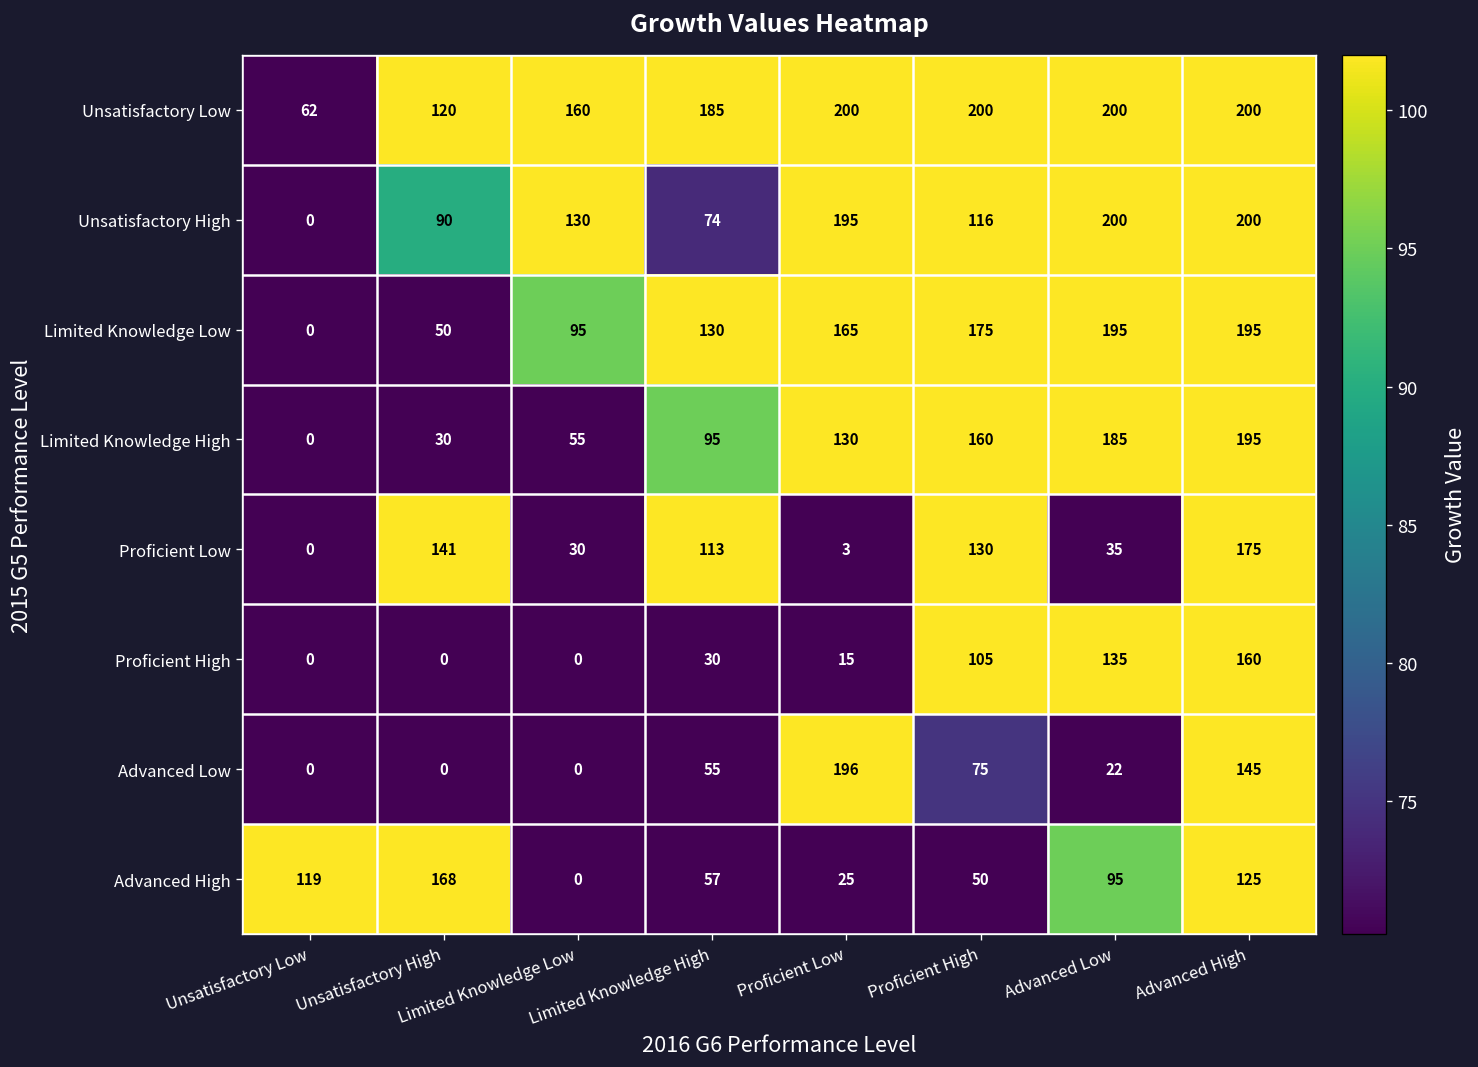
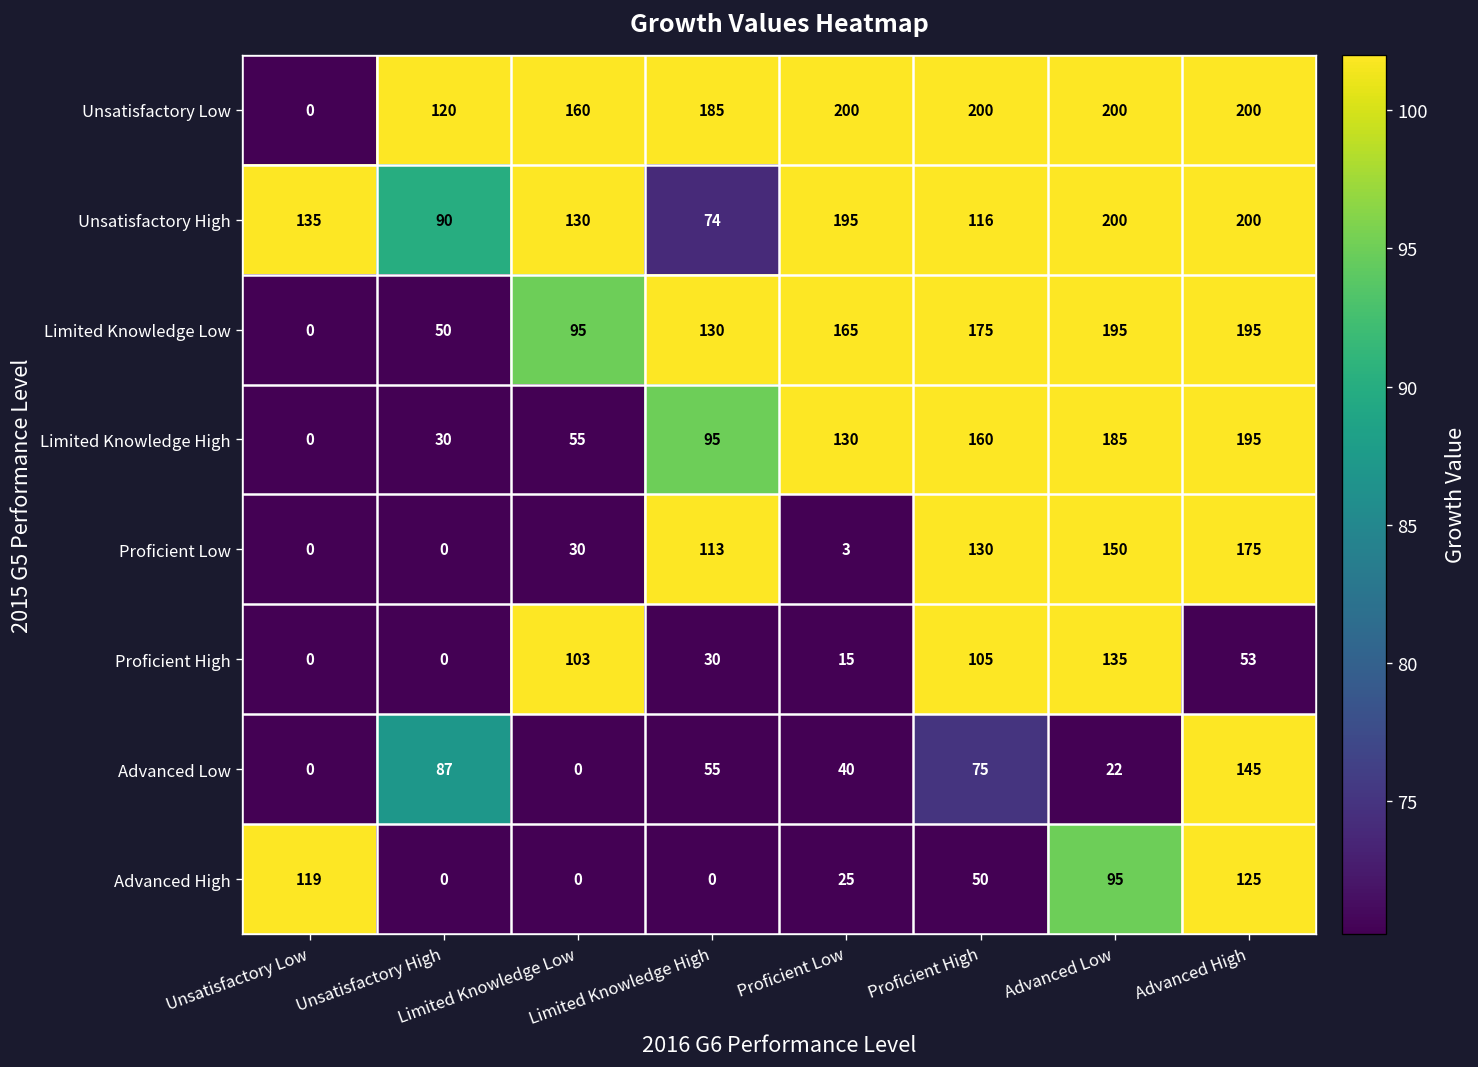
  {
    "Unsatisfactory Low": {
-     "Unsatisfactory Low": 62,
+     "Unsatisfactory Low": 0,
      "Unsatisfactory High": 120,
      "Limited Knowledge Low": 160,
      "Limited Knowledge High": 185,
      "Proficient Low": 200,
      "Proficient High": 200,
      "Advanced Low": 200,
      "Advanced High": 200
    },
    "Unsatisfactory High": {
-     "Unsatisfactory Low": 0,
+     "Unsatisfactory Low": 135,
      "Unsatisfactory High": 90,
      "Limited Knowledge Low": 130,
      "Limited Knowledge High": 74,
      "Proficient Low": 195,
      "Proficient High": 116,
      "Advanced Low": 200,
      "Advanced High": 200
    },
    "Limited Knowledge Low": {
      "Unsatisfactory Low": 0,
      "Unsatisfactory High": 50,
      "Limited Knowledge Low": 95,
      "Limited Knowledge High": 130,
      "Proficient Low": 165,
      "Proficient High": 175,
      "Advanced Low": 195,
      "Advanced High": 195
    },
    "Limited Knowledge High": {
      "Unsatisfactory Low": 0,
      "Unsatisfactory High": 30,
      "Limited Knowledge Low": 55,
      "Limited Knowledge High": 95,
      "Proficient Low": 130,
      "Proficient High": 160,
      "Advanced Low": 185,
      "Advanced High": 195
    },
    "Proficient Low": {
      "Unsatisfactory Low": 0,
-     "Unsatisfactory High": 141,
+     "Unsatisfactory High": 0,
      "Limited Knowledge Low": 30,
      "Limited Knowledge High": 113,
      "Proficient Low": 3,
      "Proficient High": 130,
-     "Advanced Low": 35,
+     "Advanced Low": 150,
      "Advanced High": 175
    },
    "Proficient High": {
      "Unsatisfactory Low": 0,
      "Unsatisfactory High": 0,
-     "Limited Knowledge Low": 0,
+     "Limited Knowledge Low": 103,
      "Limited Knowledge High": 30,
      "Proficient Low": 15,
      "Proficient High": 105,
      "Advanced Low": 135,
-     "Advanced High": 160
+     "Advanced High": 53
    },
    "Advanced Low": {
      "Unsatisfactory Low": 0,
-     "Unsatisfactory High": 0,
+     "Unsatisfactory High": 87,
      "Limited Knowledge Low": 0,
      "Limited Knowledge High": 55,
-     "Proficient Low": 196,
+     "Proficient Low": 40,
      "Proficient High": 75,
      "Advanced Low": 22,
      "Advanced High": 145
    },
    "Advanced High": {
      "Unsatisfactory Low": 119,
-     "Unsatisfactory High": 168,
+     "Unsatisfactory High": 0,
      "Limited Knowledge Low": 0,
-     "Limited Knowledge High": 57,
+     "Limited Knowledge High": 0,
      "Proficient Low": 25,
      "Proficient High": 50,
      "Advanced Low": 95,
      "Advanced High": 125
    }
  }
